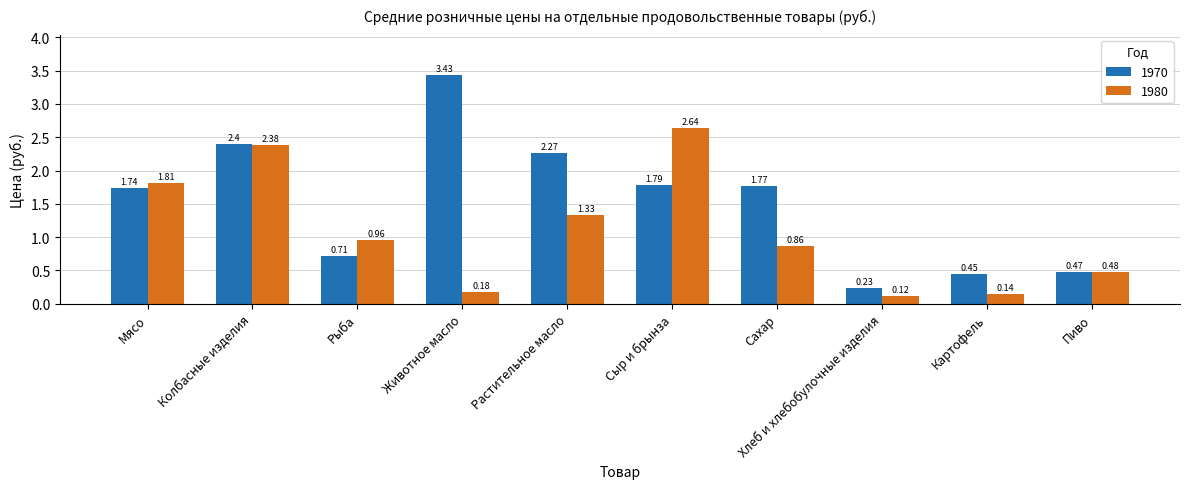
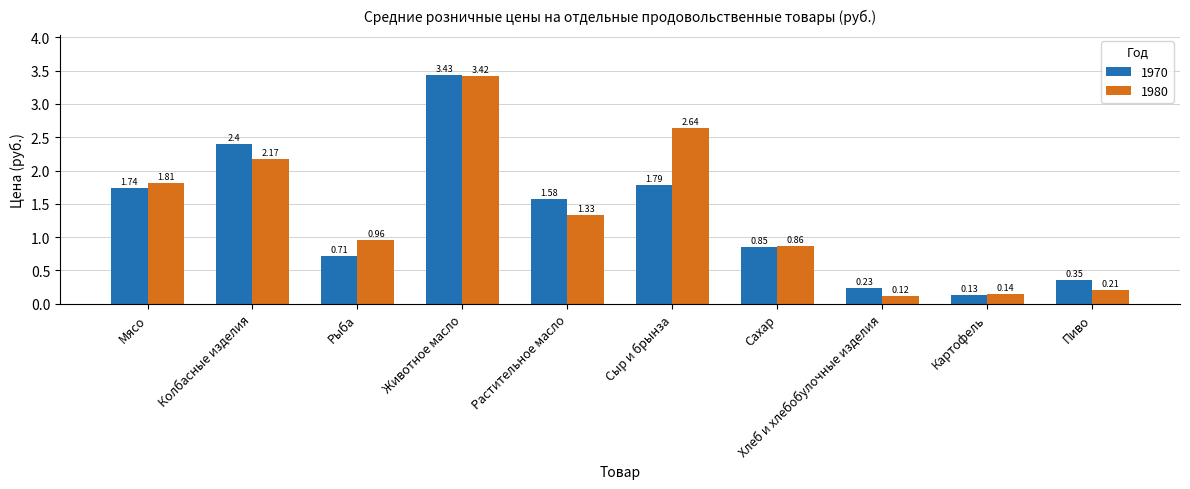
  {
    "1970": {
      "Мясо": 1.74,
      "Колбасные изделия": 2.4,
      "Рыба": 0.71,
      "Животное масло": 3.43,
-     "Растительное масло": 2.27,
+     "Растительное масло": 1.58,
      "Сыр и брынза": 1.79,
-     "Сахар": 1.77,
+     "Сахар": 0.85,
      "Хлеб и хлебобулочные изделия": 0.23,
-     "Картофель": 0.45,
-     "Пиво": 0.47
+     "Картофель": 0.13,
+     "Пиво": 0.35
    },
    "1980": {
      "Мясо": 1.81,
-     "Колбасные изделия": 2.38,
+     "Колбасные изделия": 2.17,
      "Рыба": 0.96,
-     "Животное масло": 0.18,
+     "Животное масло": 3.42,
      "Растительное масло": 1.33,
      "Сыр и брынза": 2.64,
      "Сахар": 0.86,
      "Хлеб и хлебобулочные изделия": 0.12,
      "Картофель": 0.14,
-     "Пиво": 0.48
+     "Пиво": 0.21
    }
  }
